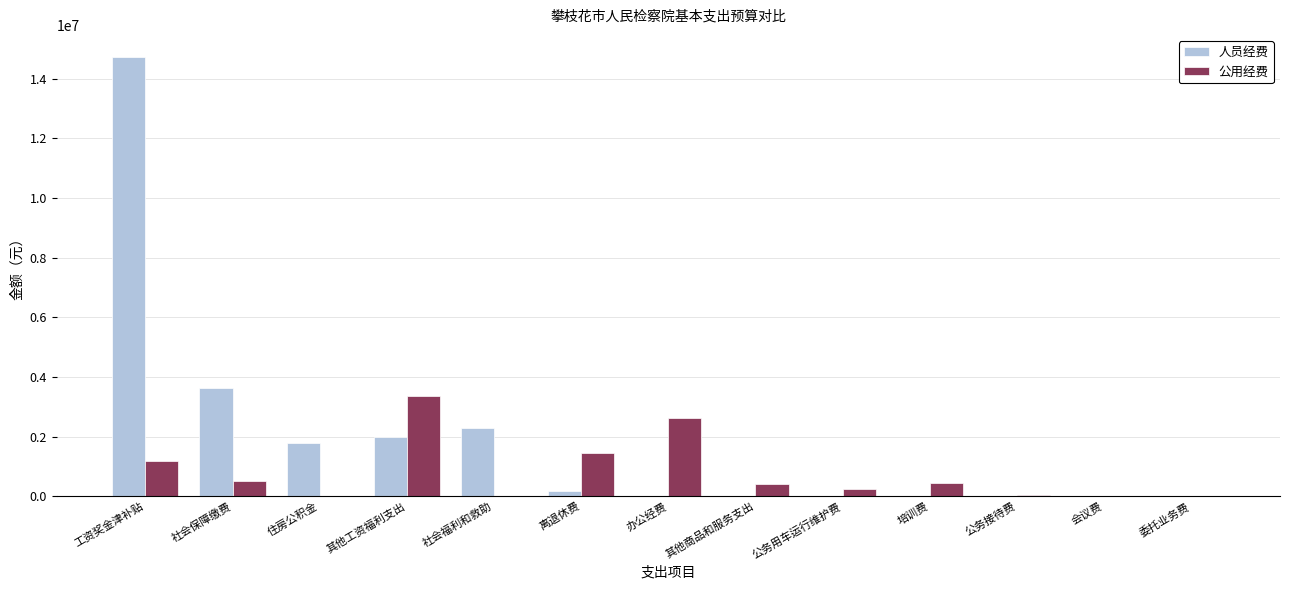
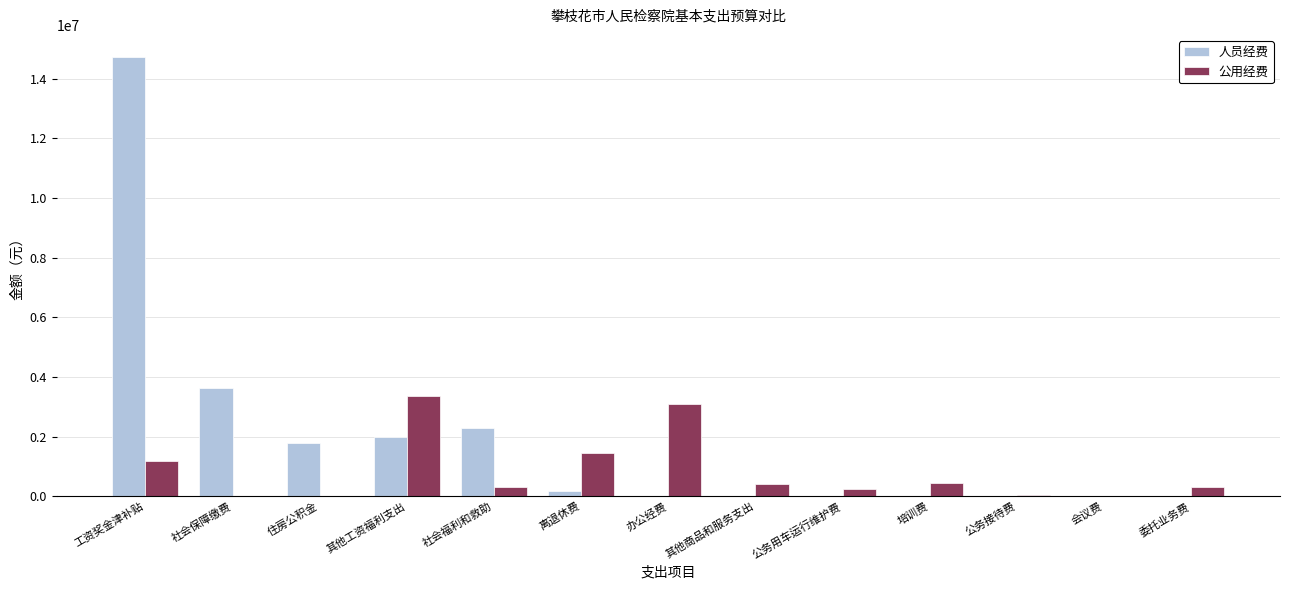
  {
    "人员经费": {
      "工资奖金津补贴": 14700000,
      "社会保障缴费": 3600000,
      "住房公积金": 1800000,
      "其他工资福利支出": 2000000,
      "社会福利和救助": 2300000,
      "离退休费": 200000,
      "办公经费": 0,
      "其他商品和服务支出": 0,
      "公务用车运行维护费": 0,
      "培训费": 0,
      "公务接待费": 0,
      "会议费": 0,
      "委托业务费": 0
    },
    "公用经费": {
      "工资奖金津补贴": 1200000,
-     "社会保障缴费": 500000,
+     "社会保障缴费": 0,
      "住房公积金": 0,
      "其他工资福利支出": 3400000,
-     "社会福利和救助": 0,
+     "社会福利和救助": 300000,
      "离退休费": 1400000,
-     "办公经费": 2600000,
+     "办公经费": 3100000,
      "其他商品和服务支出": 400000,
      "公务用车运行维护费": 200000,
      "培训费": 500000,
-     "委托业务费": 0
+     "委托业务费": 300000
    }
  }
